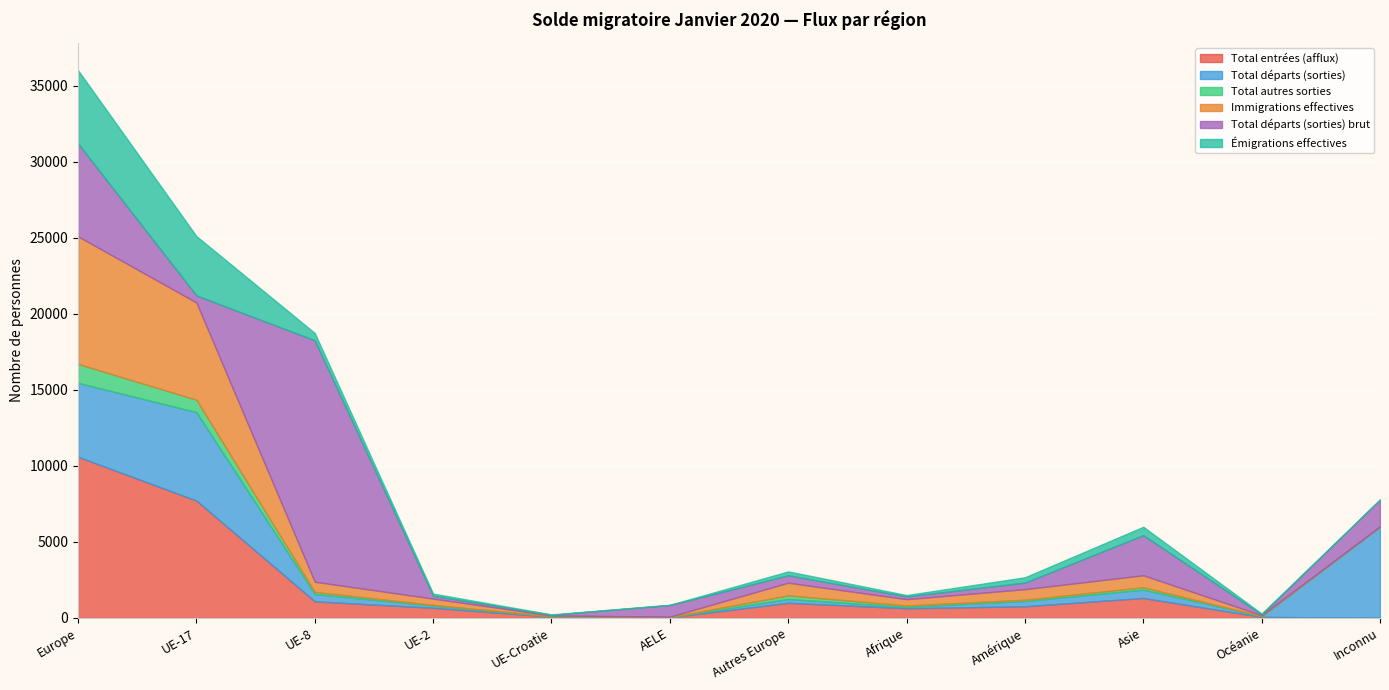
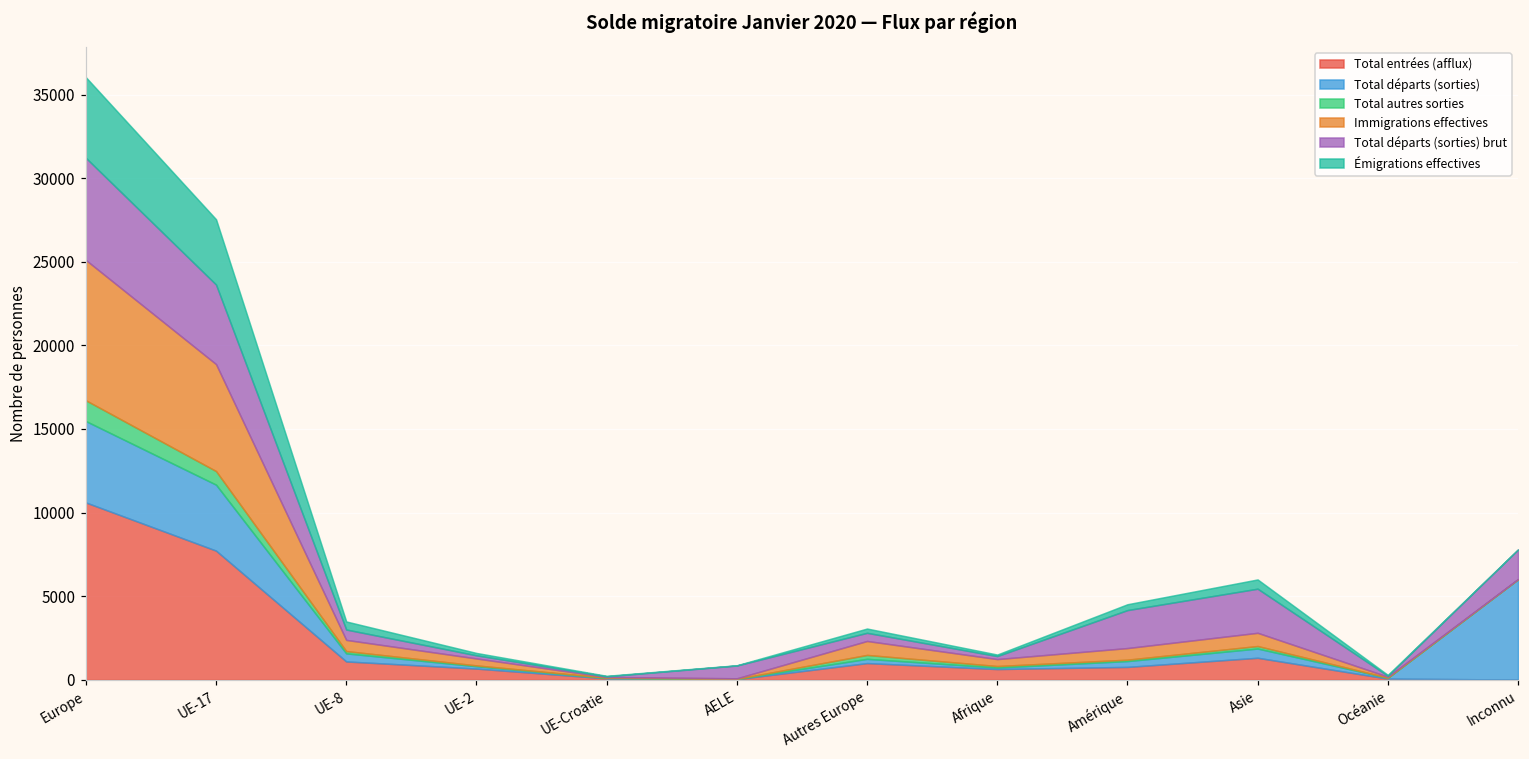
  {
    "Total départs (sorties)": {
      "Europe": 4900,
-     "UE-17": 5800,
+     "UE-17": 3900,
      "Autres Europe": 300
    },
    "Total départs (sorties) brut": {
      "Europe": 6100,
-     "UE-17": 500,
-     "UE-8": 15900,
+     "UE-17": 4800,
+     "UE-8": 600,
      "Autres Europe": 500,
-     "Amérique": 400,
+     "Amérique": 2300,
      "Asie": 2600
    }
  }
